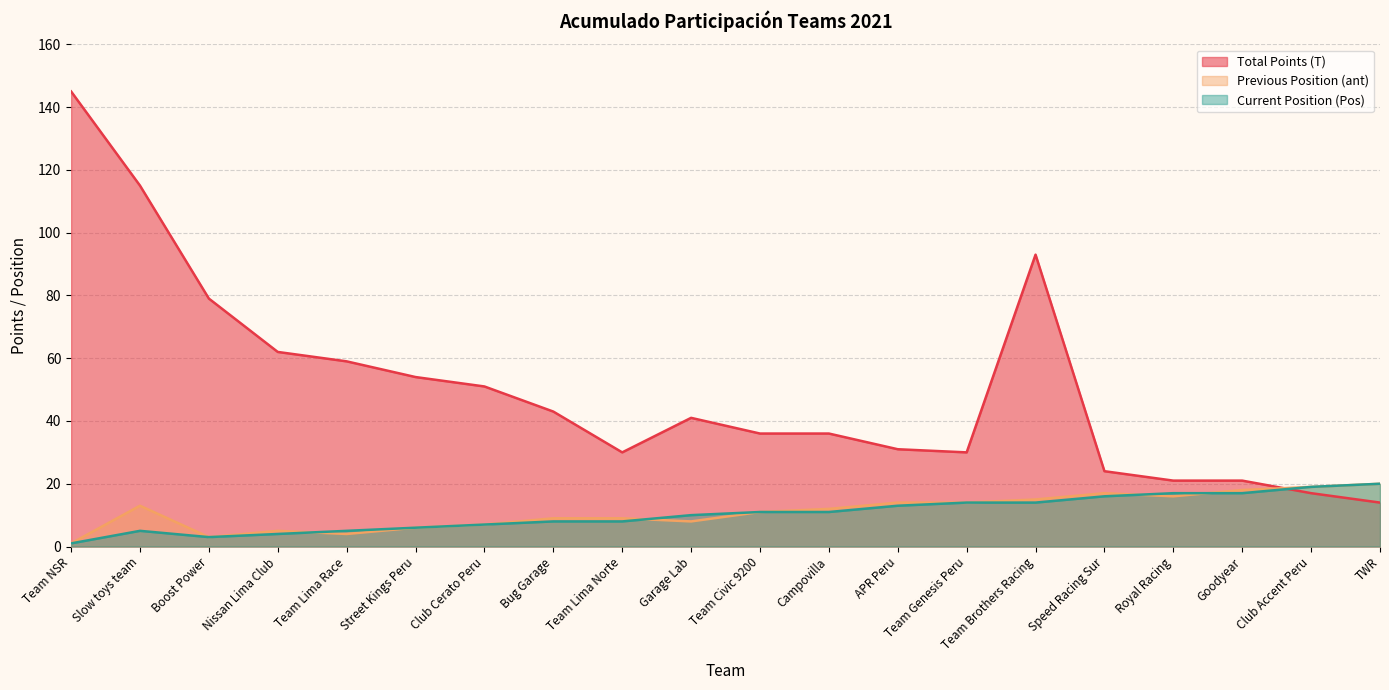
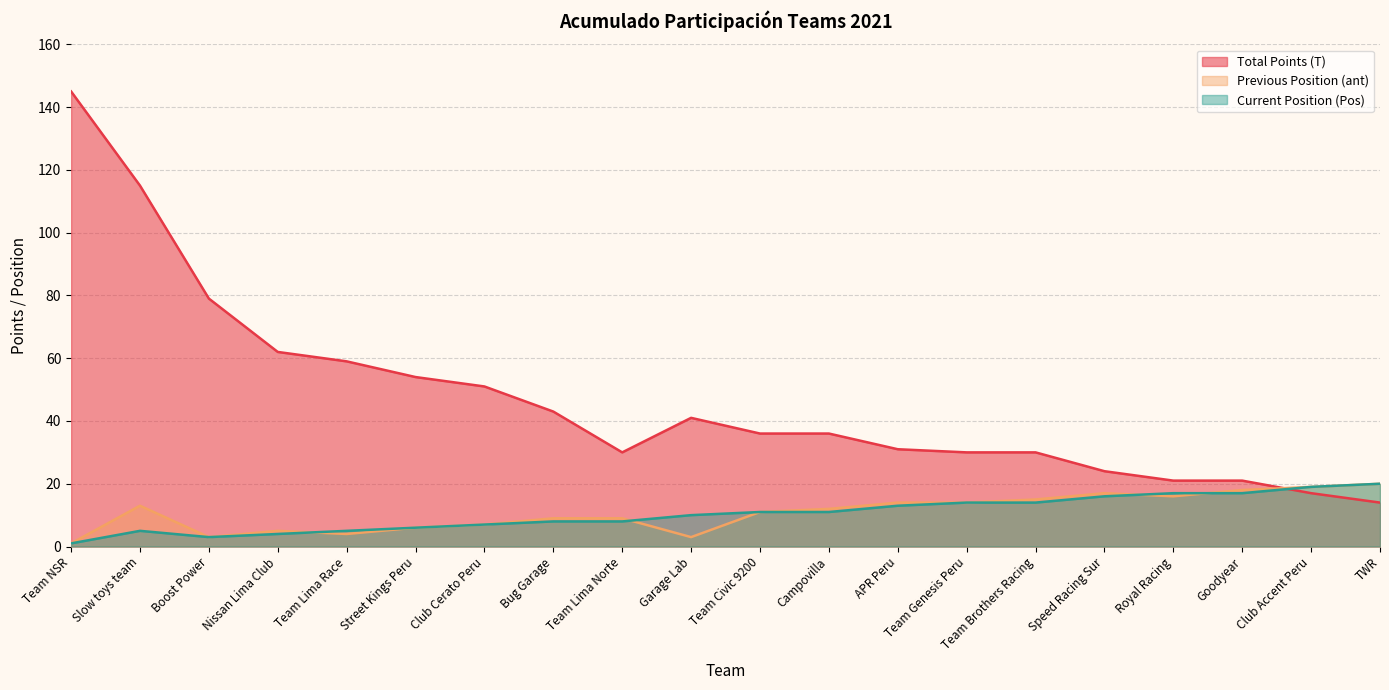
  {
    "Total Points (T)": {
      "Team NSR": 145,
      "Slow toys team": 115,
      "Boost Power": 79,
      "Nissan Lima Club": 62,
      "Team Lima Race": 59,
      "Street Kings Peru": 54,
      "Club Cerato Peru": 51,
      "Bug Garage": 43,
      "Team Lima Norte": 30,
      "Garage Lab": 41,
      "Team Civic 9200": 36,
      "Campovilla": 36,
      "APR Peru": 31,
      "Team Genesis Peru": 30,
-     "Team Brothers Racing": 93,
+     "Team Brothers Racing": 30,
      "Speed Racing Sur": 24,
      "Royal Racing": 21,
      "Goodyear": 21,
      "Club Accent Peru": 17,
      "TWR": 14
    },
    "Previous Position (ant)": {
      "Slow toys team": 13,
      "Nissan Lima Club": 5,
      "Team Lima Race": 4,
      "Bug Garage": 9,
      "Team Lima Norte": 9,
-     "Garage Lab": 8,
+     "Garage Lab": 3,
      "Campovilla": 12,
      "APR Peru": 14,
      "Team Brothers Racing": 15,
      "Speed Racing Sur": 17,
      "Royal Racing": 16,
      "Goodyear": 18
    },
    "Current Position (Pos)": {
      "Slow toys team": 5,
      "Nissan Lima Club": 4,
      "Team Lima Race": 5,
      "Bug Garage": 8,
      "Team Lima Norte": 8,
      "Garage Lab": 10,
      "Campovilla": 11,
      "APR Peru": 13,
      "Team Brothers Racing": 14,
      "Speed Racing Sur": 16,
      "Royal Racing": 17,
      "Goodyear": 17
    }
  }
